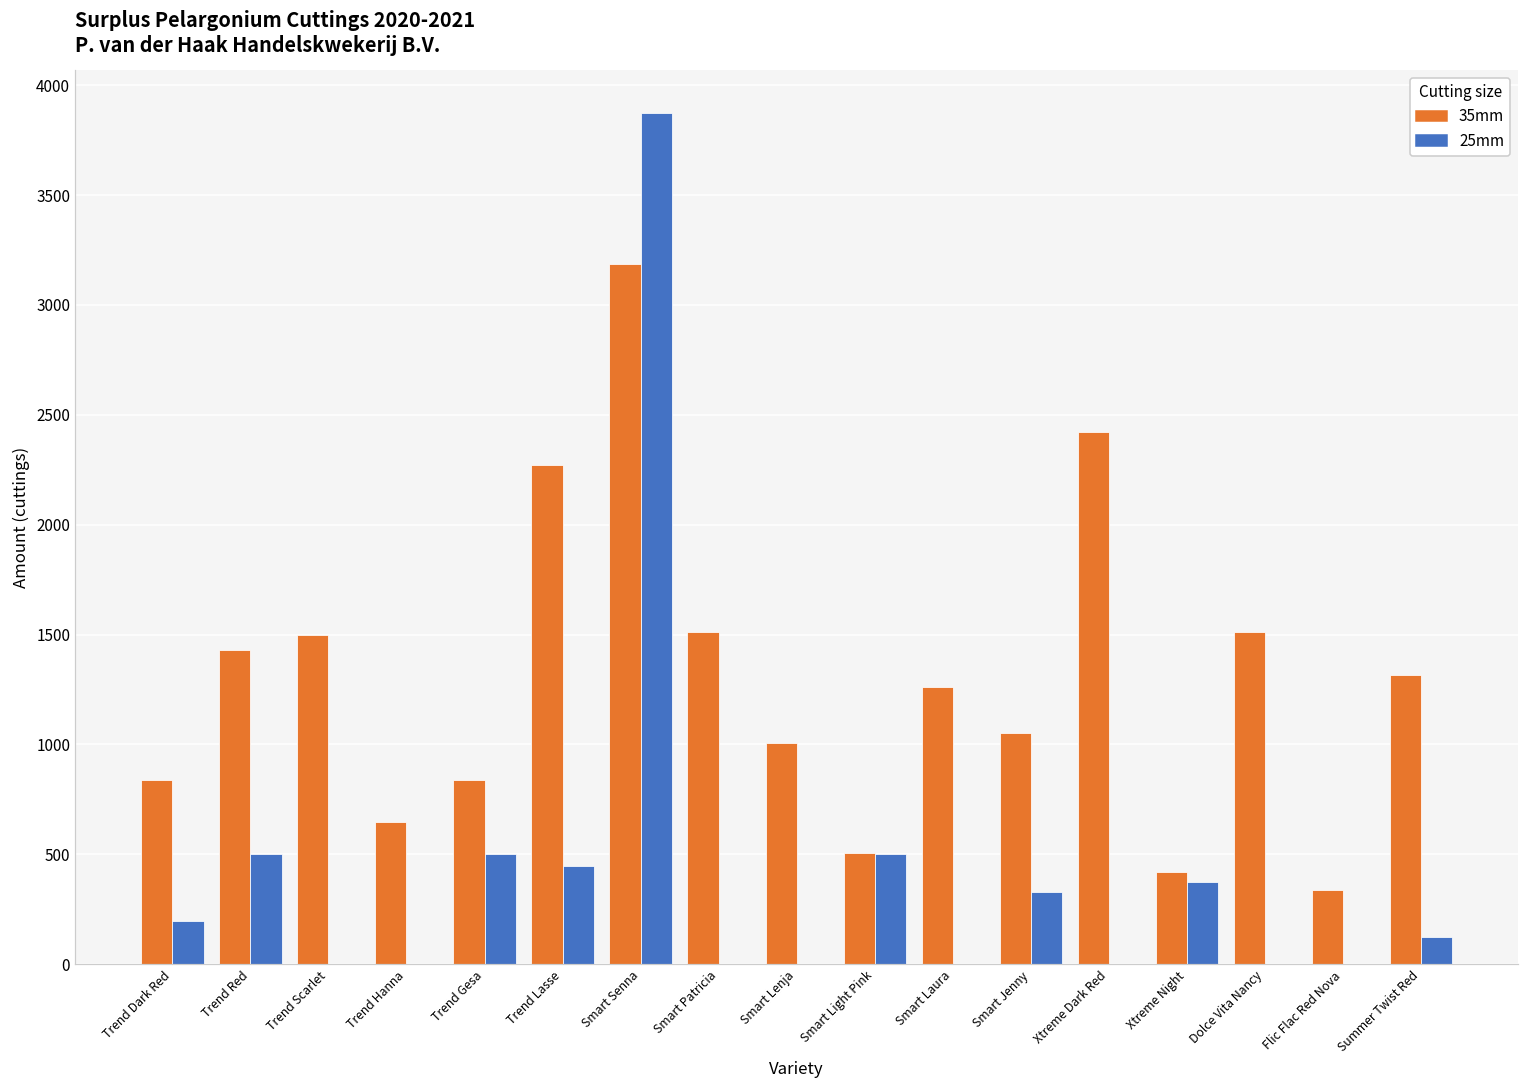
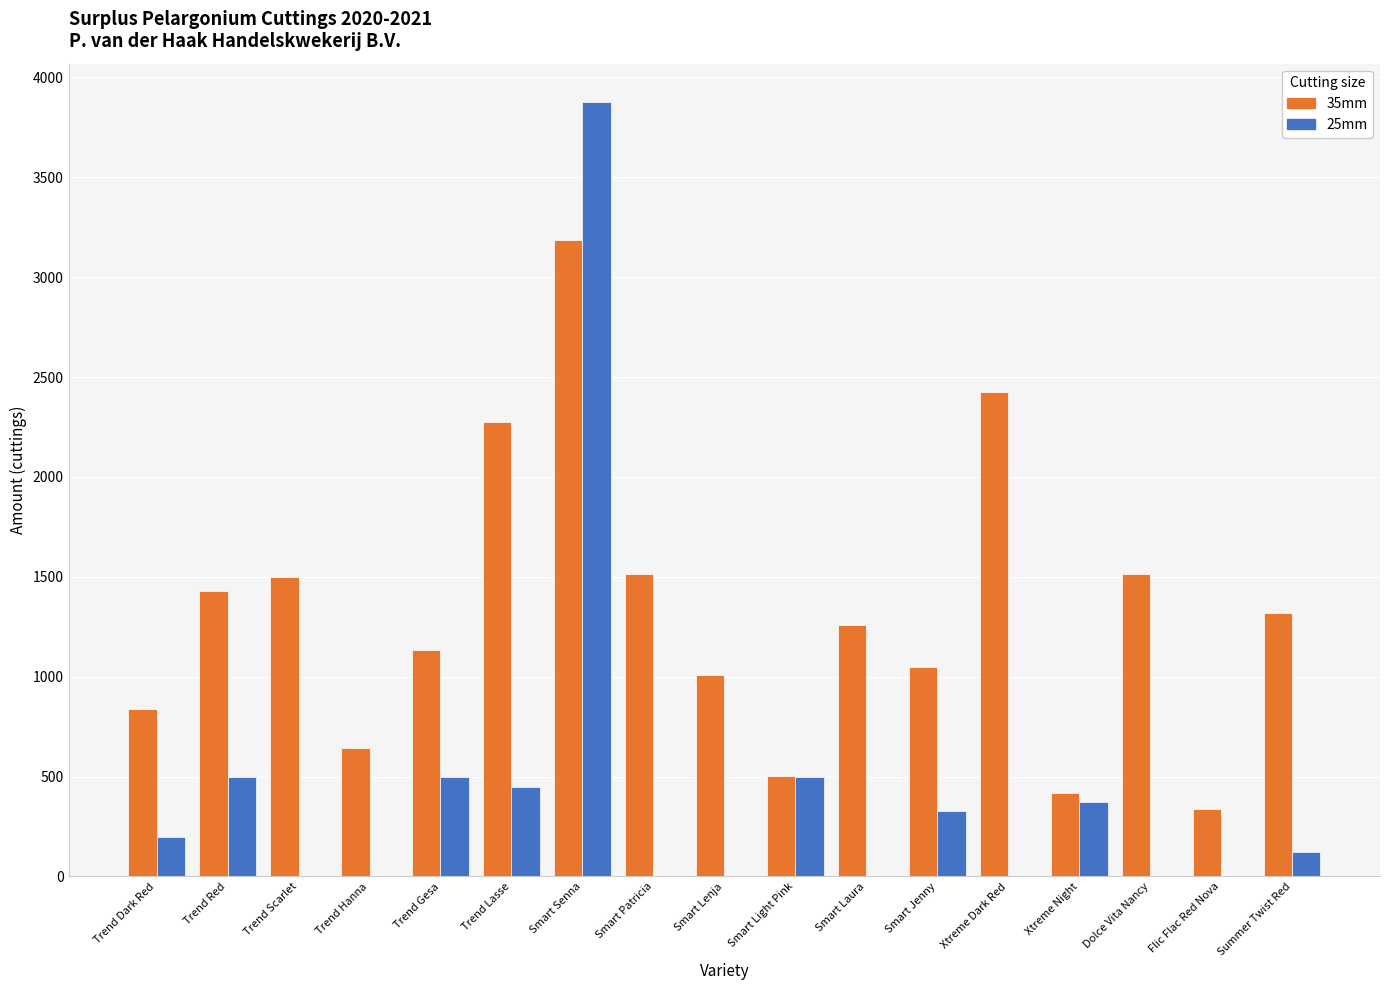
  {
    "35mm": {
      "Trend Dark Red": 840,
      "Trend Red": 1430,
      "Trend Scarlet": 1500,
      "Trend Hanna": 650,
-     "Trend Gesa": 840,
+     "Trend Gesa": 1130,
      "Trend Lasse": 2270,
      "Smart Senna": 3190,
      "Smart Patricia": 1510,
      "Smart Lenja": 1010,
      "Smart Light Pink": 500,
      "Smart Laura": 1260,
      "Smart Jenny": 1050,
      "Xtreme Dark Red": 2420,
      "Xtreme Night": 420,
      "Dolce Vita Nancy": 1510,
      "Flic Flac Red Nova": 340,
      "Summer Twist Red": 1320
    },
    "25mm": {
      "Trend Dark Red": 200,
      "Trend Red": 500,
      "Trend Scarlet": 0,
      "Trend Hanna": 0,
      "Trend Gesa": 500,
      "Trend Lasse": 450,
      "Smart Senna": 3880,
      "Smart Patricia": 0,
      "Smart Lenja": 0,
      "Smart Light Pink": 500,
      "Smart Laura": 0,
      "Smart Jenny": 330,
      "Xtreme Dark Red": 0,
      "Xtreme Night": 380,
      "Dolce Vita Nancy": 0,
      "Flic Flac Red Nova": 0,
      "Summer Twist Red": 130
    }
  }
